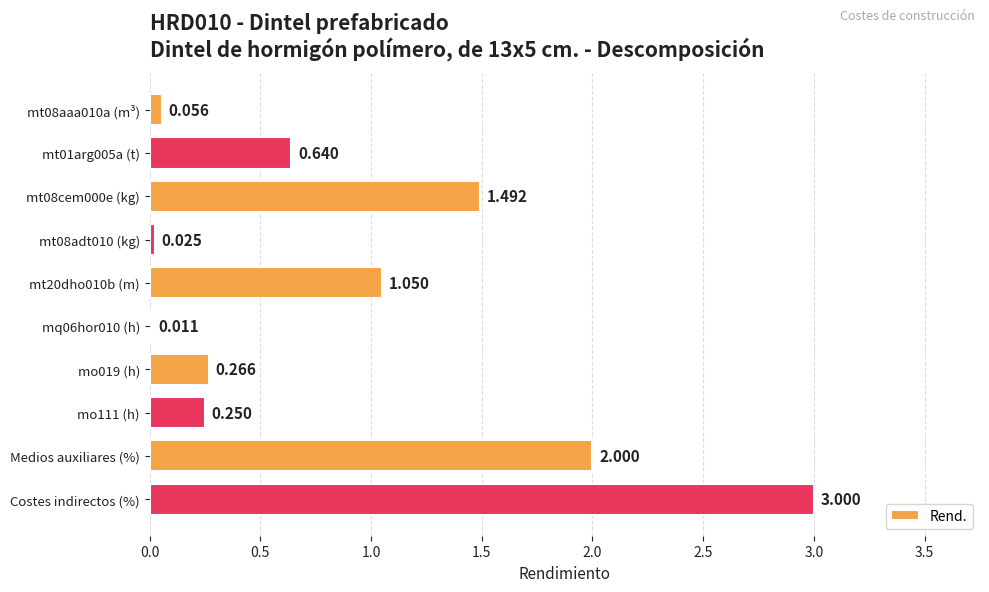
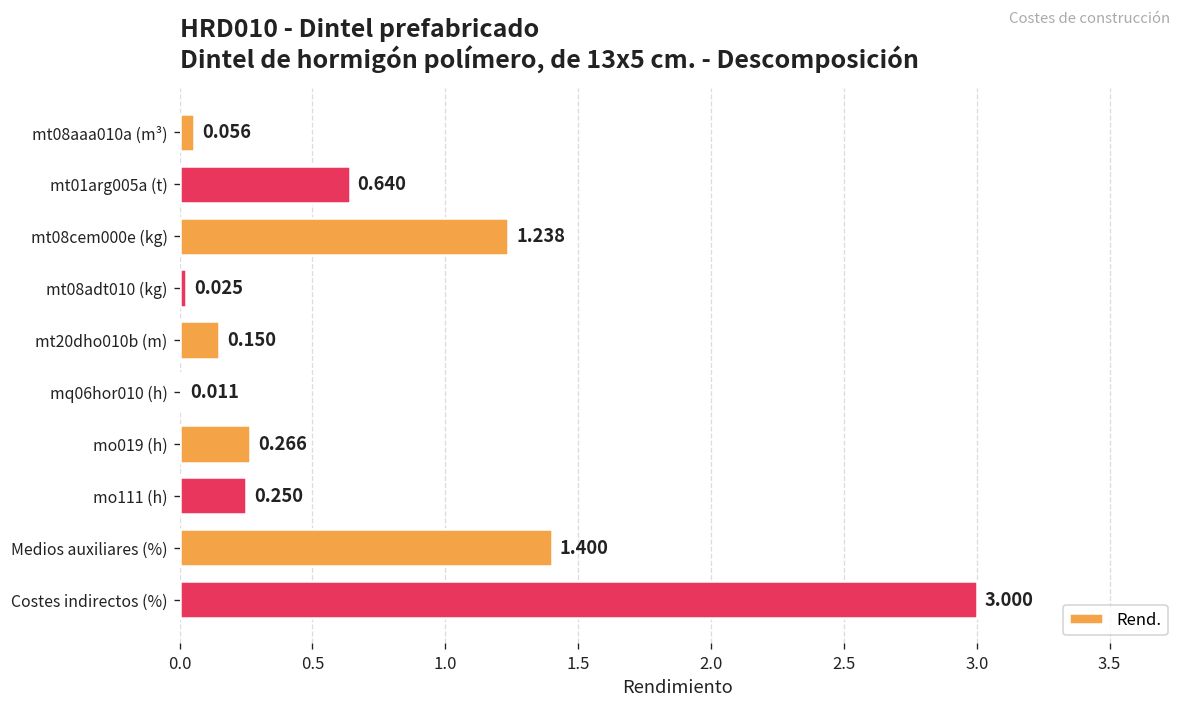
  {
    "mt08aaa010a (m³)": 0.056,
    "mt01arg005a (t)": 0.640,
-   "mt08cem000e (kg)": 1.492,
+   "mt08cem000e (kg)": 1.238,
    "mt08adt010 (kg)": 0.025,
-   "mt20dho010b (m)": 1.050,
+   "mt20dho010b (m)": 0.150,
    "mq06hor010 (h)": 0.011,
    "mo019 (h)": 0.266,
    "mo111 (h)": 0.250,
-   "Medios auxiliares (%)": 2.000,
+   "Medios auxiliares (%)": 1.400,
    "Costes indirectos (%)": 3.000
  }
